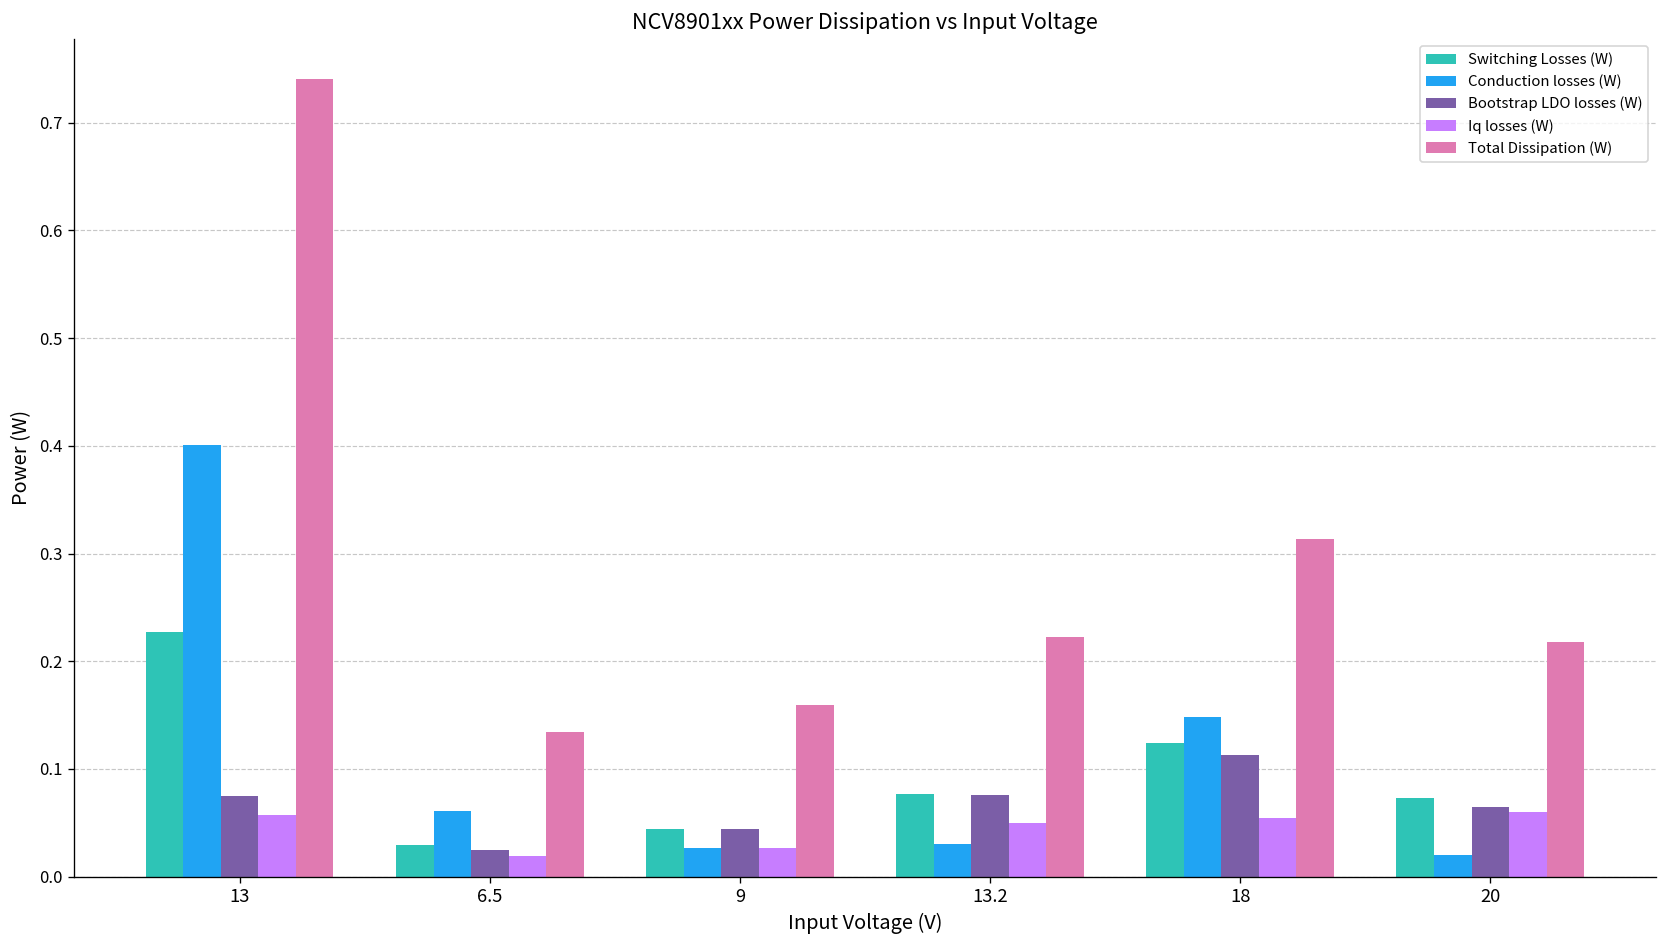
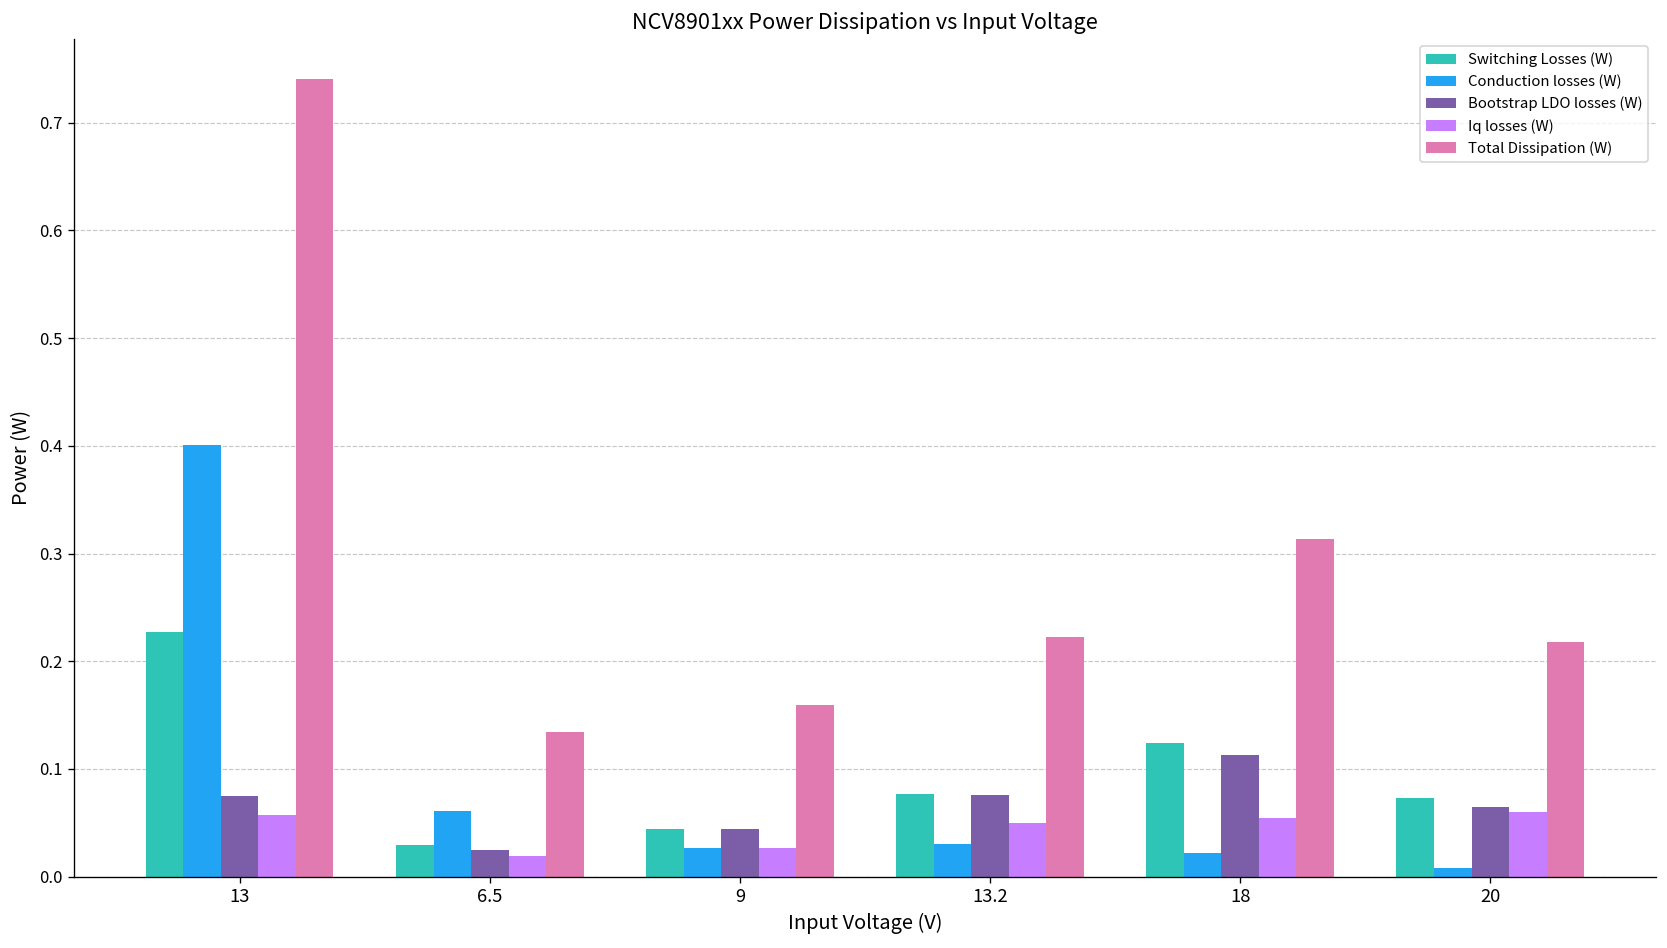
  {
    "Switching Losses (W)": {
      "13": 0.23,
      "6.5": 0.03,
      "9": 0.04,
      "13.2": 0.08,
      "18": 0.12,
      "20": 0.07
    },
    "Conduction losses (W)": {
      "13": 0.40,
      "6.5": 0.06,
      "9": 0.03,
      "13.2": 0.03,
-     "18": 0.15,
-     "20": 0.02
+     "18": 0.02,
+     "20": 0.01
    },
    "Bootstrap LDO losses (W)": {
      "13": 0.07,
      "6.5": 0.02,
      "9": 0.04,
      "13.2": 0.08,
      "18": 0.11,
      "20": 0.06
    },
    "Iq losses (W)": {
      "13": 0.06,
      "6.5": 0.02,
      "9": 0.03,
      "13.2": 0.05,
      "18": 0.05,
      "20": 0.06
    },
    "Total Dissipation (W)": {
      "13": 0.74,
      "6.5": 0.13,
      "9": 0.16,
      "13.2": 0.22,
      "18": 0.31,
      "20": 0.22
    }
  }
